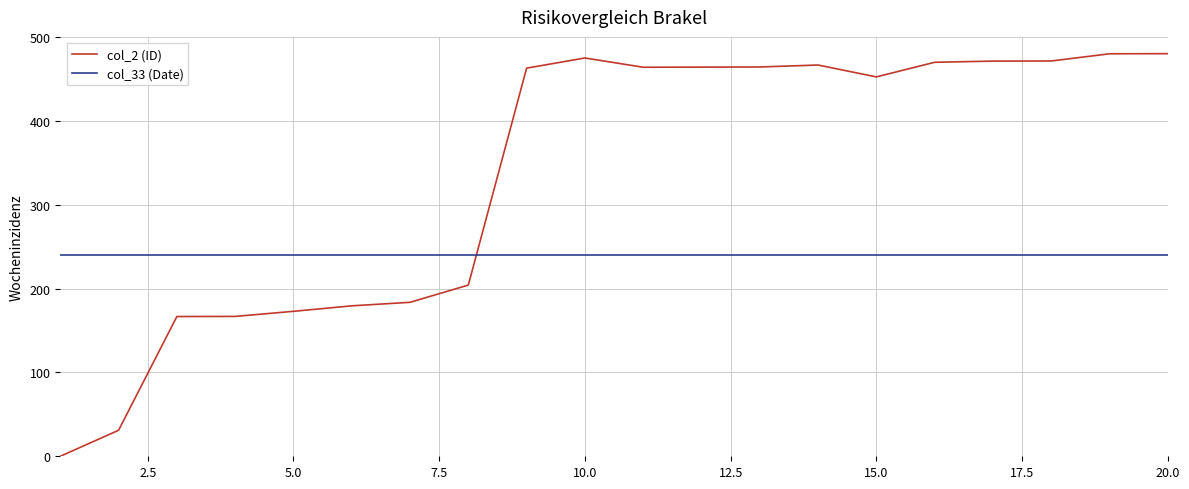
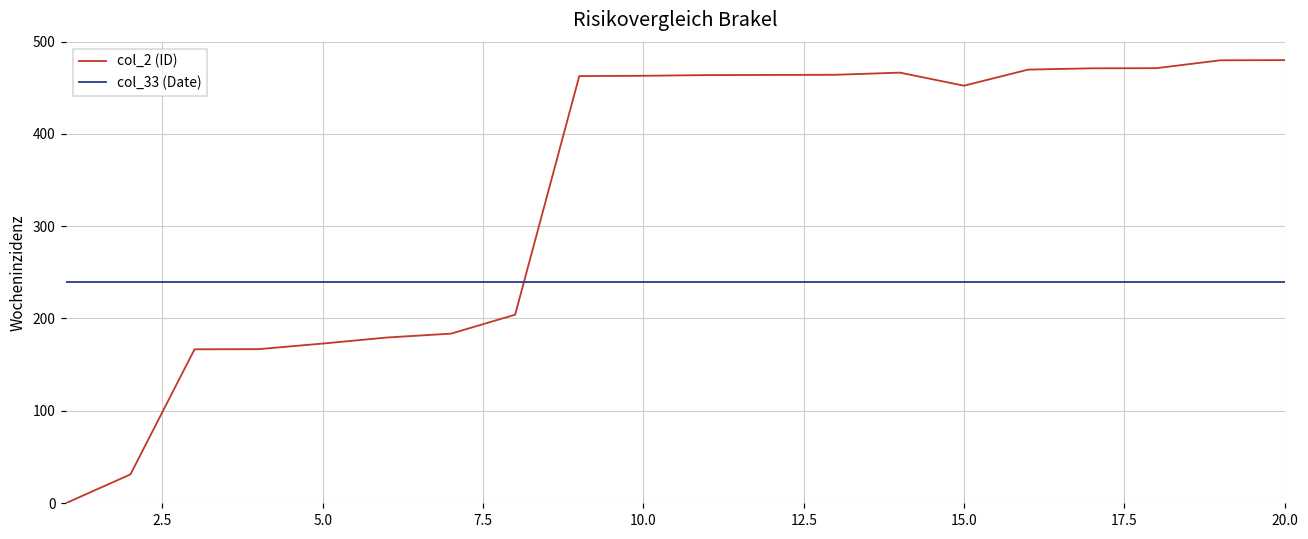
  {
    "col_2 (ID)": {
      "5.0": 170,
-     "10.0": 470,
+     "10.0": 460,
      "15.0": 450,
      "20.0": 480
    },
    "col_33 (Date)": {
      "5.0": 240,
      "10.0": 240,
      "15.0": 240,
      "20.0": 240
    }
  }
